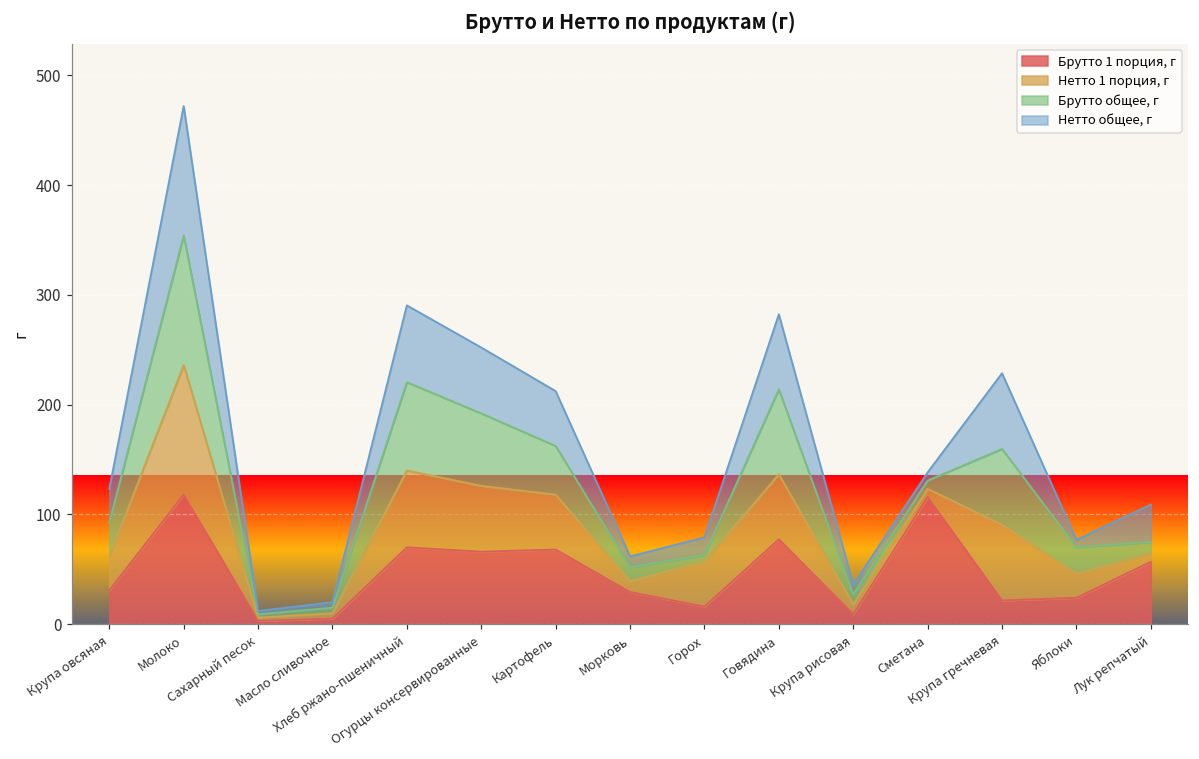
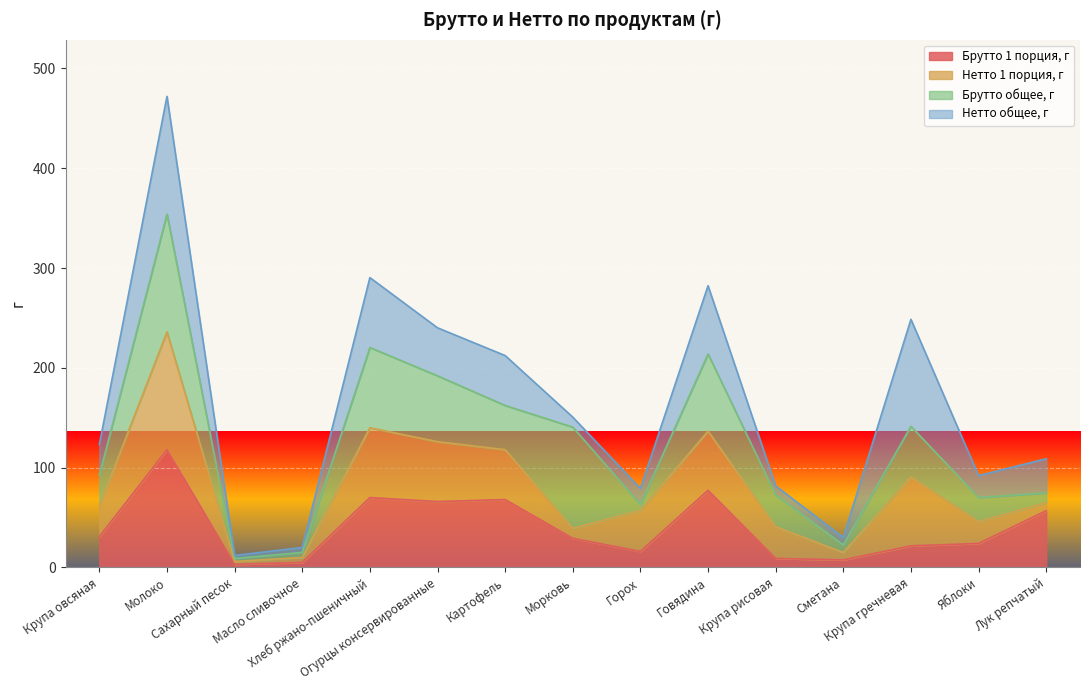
  {
    "Брутто 1 порция, г": {
      "Крупа овсяная": 30,
      "Молоко": 120,
      "Сахарный песок": 0,
      "Масло сливочное": 10,
      "Хлеб ржано-пшеничный": 70,
      "Огурцы консервированные": 70,
      "Картофель": 70,
      "Морковь": 30,
      "Горох": 20,
      "Говядина": 80,
      "Крупа рисовая": 10,
-     "Сметана": 120,
+     "Сметана": 10,
      "Крупа гречневая": 20,
      "Яблоки": 20,
      "Лук репчатый": 60
    },
    "Нетто 1 порция, г": {
      "Крупа овсяная": 30,
      "Молоко": 120,
      "Сахарный песок": 0,
      "Масло сливочное": 10,
      "Хлеб ржано-пшеничный": 70,
      "Огурцы консервированные": 60,
      "Картофель": 50,
      "Морковь": 10,
      "Горох": 40,
      "Говядина": 60,
-     "Крупа рисовая": 10,
+     "Крупа рисовая": 30,
      "Сметана": 10,
      "Крупа гречневая": 70,
      "Яблоки": 20,
      "Лук репчатый": 10
    },
    "Брутто общее, г": {
      "Крупа овсяная": 30,
      "Молоко": 120,
      "Сахарный песок": 0,
      "Масло сливочное": 10,
      "Хлеб ржано-пшеничный": 80,
      "Огурцы консервированные": 70,
      "Картофель": 40,
-     "Морковь": 10,
+     "Морковь": 100,
      "Горох": 10,
      "Говядина": 80,
-     "Крупа рисовая": 10,
+     "Крупа рисовая": 30,
      "Сметана": 10,
-     "Крупа гречневая": 70,
+     "Крупа гречневая": 50,
      "Яблоки": 20,
      "Лук репчатый": 10
    },
    "Нетто общее, г": {
      "Крупа овсяная": 30,
      "Молоко": 120,
      "Сахарный песок": 0,
      "Масло сливочное": 10,
      "Хлеб ржано-пшеничный": 70,
-     "Огурцы консервированные": 60,
+     "Огурцы консервированные": 50,
      "Картофель": 50,
      "Морковь": 10,
      "Горох": 20,
      "Говядина": 70,
      "Крупа рисовая": 10,
      "Сметана": 10,
-     "Крупа гречневая": 70,
-     "Яблоки": 10,
+     "Крупа гречневая": 110,
+     "Яблоки": 20,
      "Лук репчатый": 30
    }
  }
